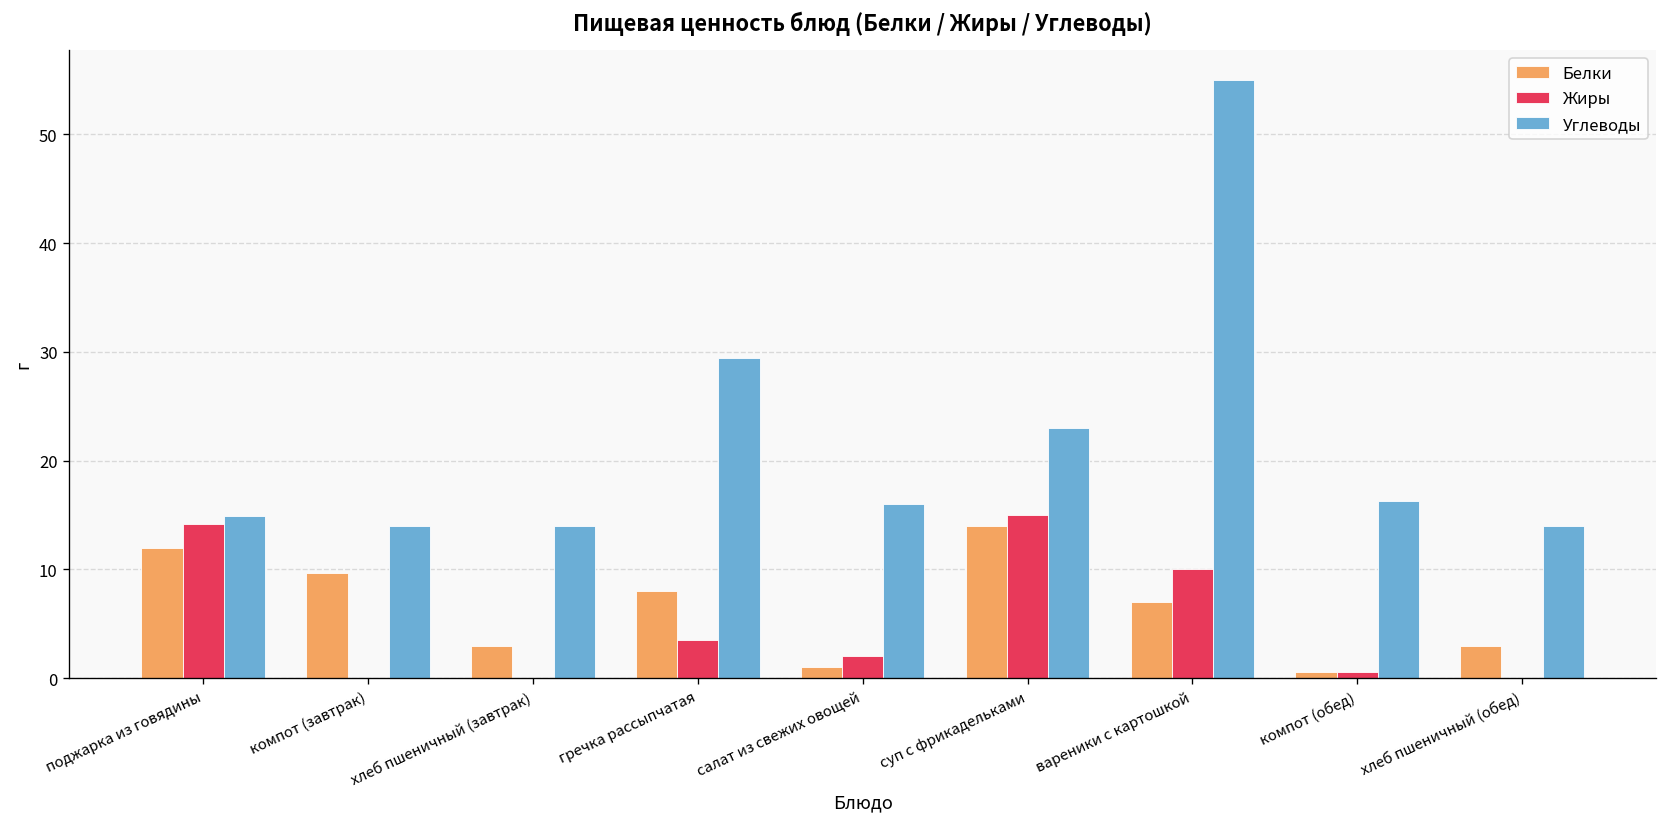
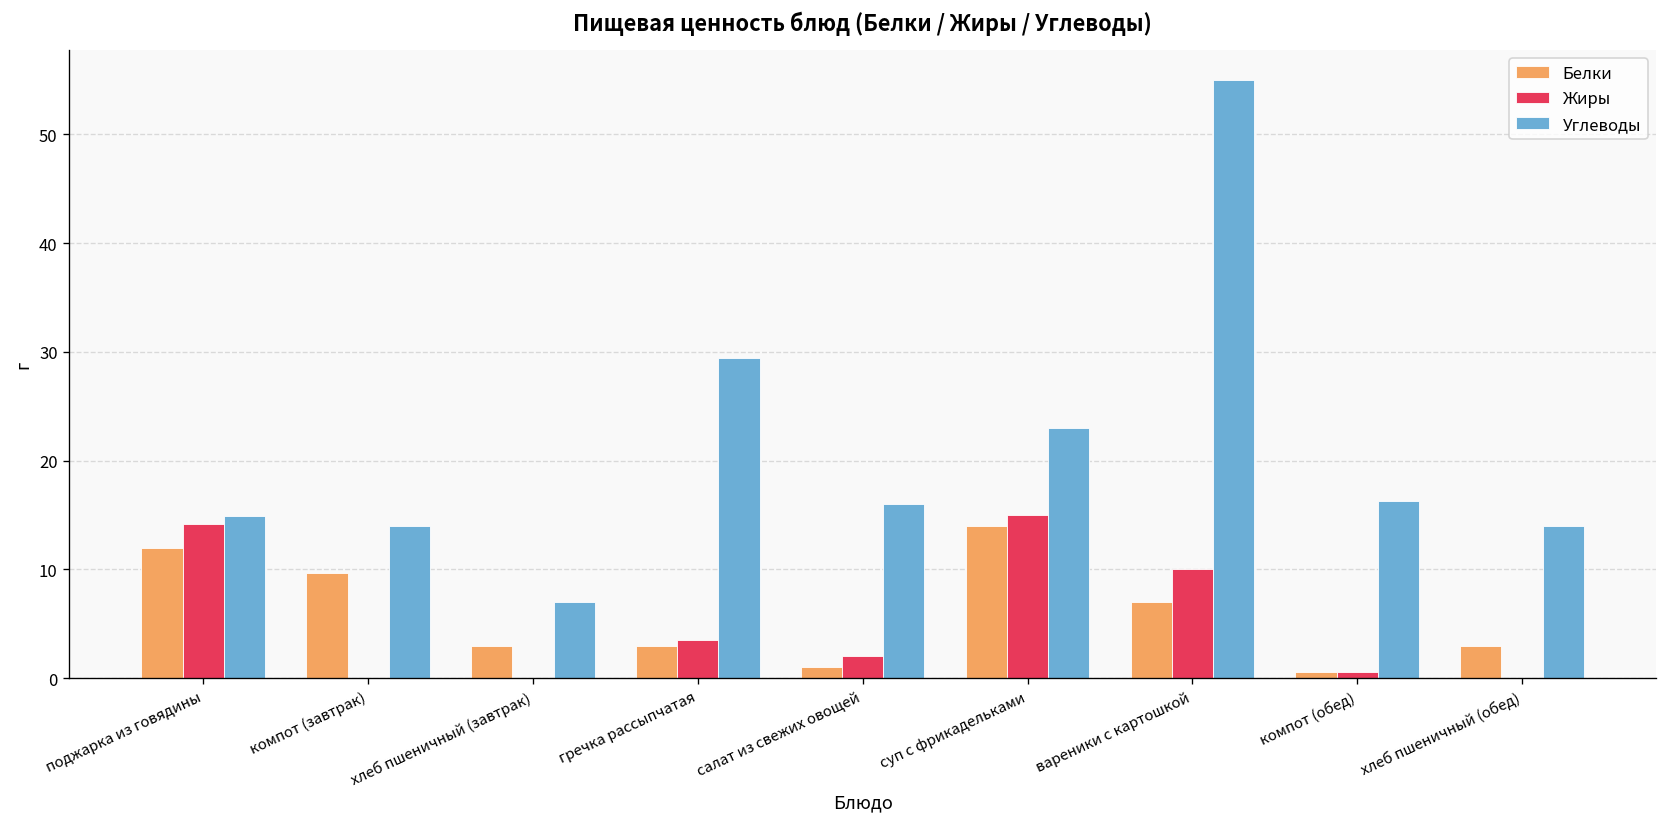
  {
    "Белки": {
      "поджарка из говядины": 12,
      "компот (завтрак)": 10,
      "хлеб пшеничный (завтрак)": 3,
-     "гречка рассыпчатая": 8,
+     "гречка рассыпчатая": 3,
      "салат из свежих овощей": 1,
      "суп с фрикадельками": 14,
      "вареники с картошкой": 7,
      "компот (обед)": 1,
      "хлеб пшеничный (обед)": 3
    },
    "Жиры": {
      "поджарка из говядины": 14,
      "компот (завтрак)": 0,
      "хлеб пшеничный (завтрак)": 0,
      "гречка рассыпчатая": 4,
      "салат из свежих овощей": 2,
      "суп с фрикадельками": 15,
      "вареники с картошкой": 10,
      "компот (обед)": 1,
      "хлеб пшеничный (обед)": 0
    },
    "Углеводы": {
      "поджарка из говядины": 15,
      "компот (завтрак)": 14,
-     "хлеб пшеничный (завтрак)": 14,
+     "хлеб пшеничный (завтрак)": 7,
      "гречка рассыпчатая": 29,
      "салат из свежих овощей": 16,
      "суп с фрикадельками": 23,
      "вареники с картошкой": 55,
      "компот (обед)": 16,
      "хлеб пшеничный (обед)": 14
    }
  }
